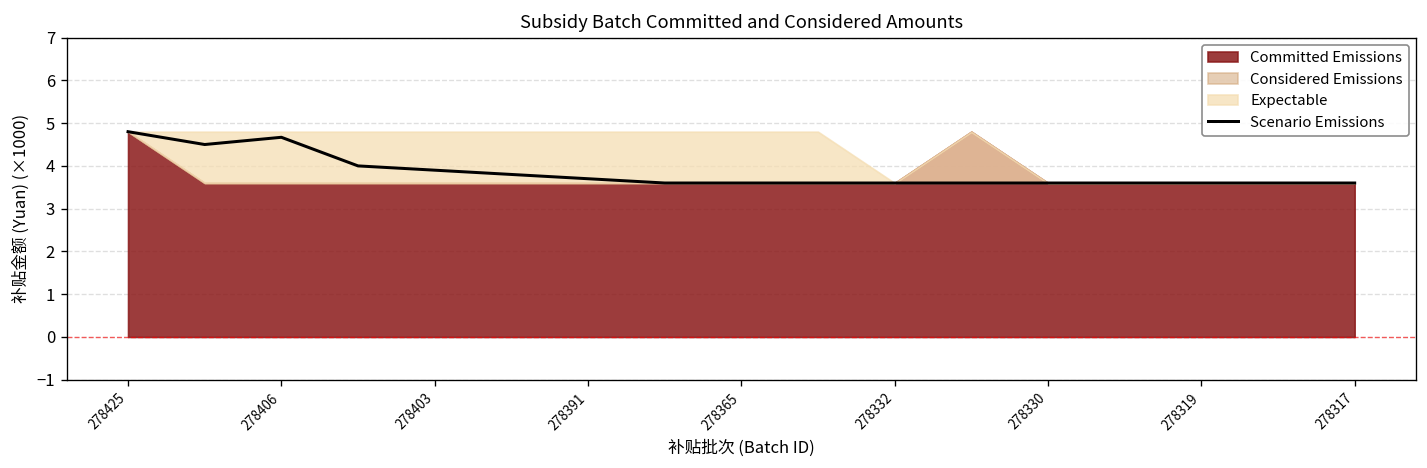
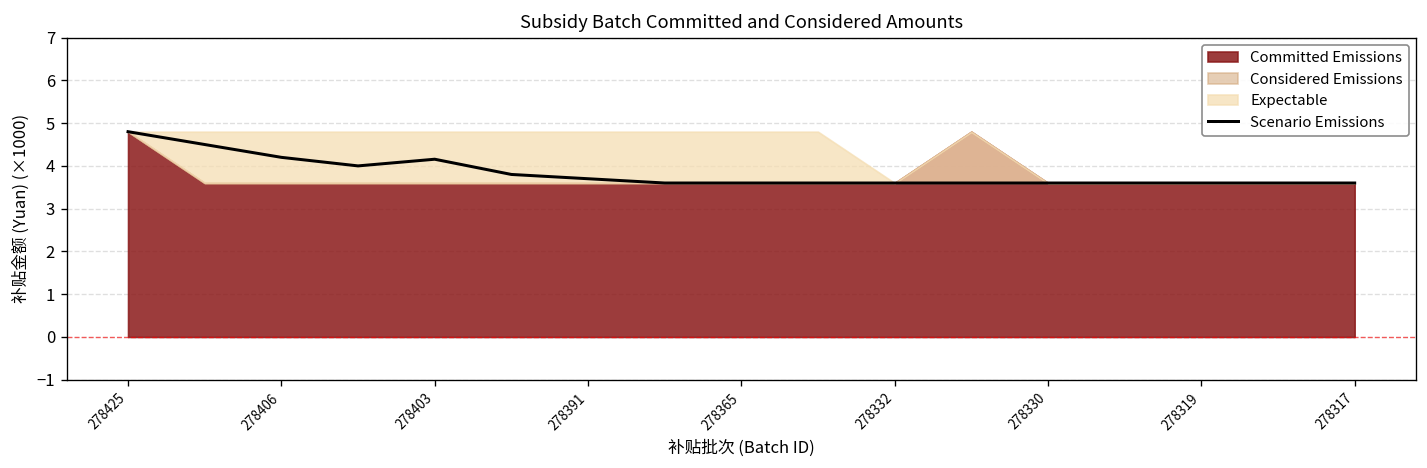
  {
    "Scenario Emissions": {
-     "278406": 4.7,
-     "278403": 3.9,
+     "278406": 4.2,
+     "278403": 4.2,
      "278391": 3.7
    }
  }
